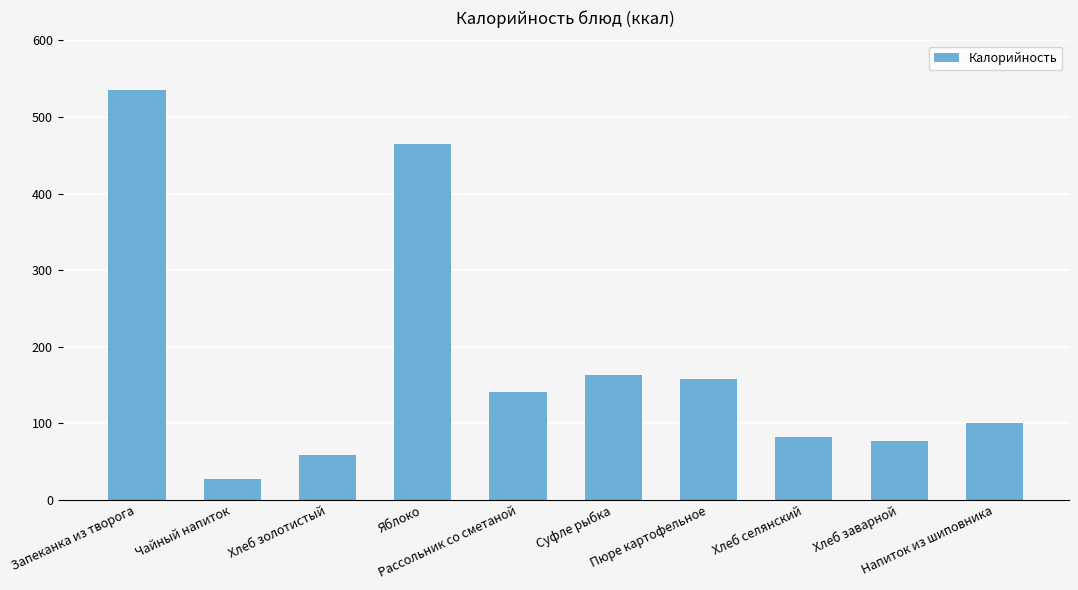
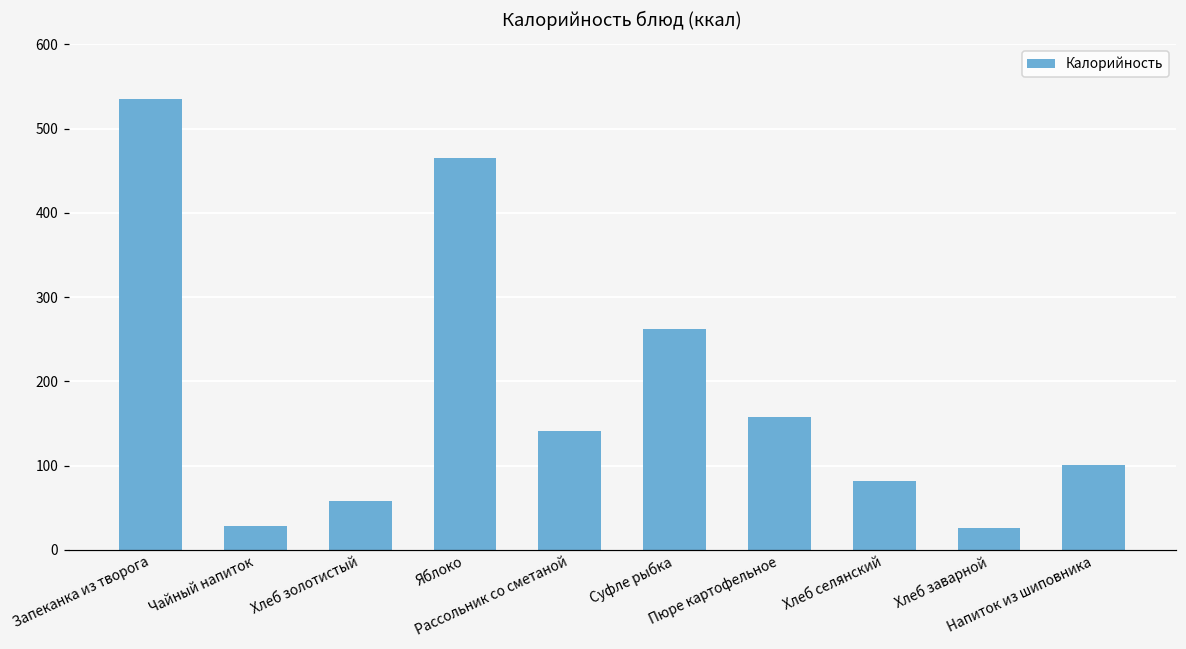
  {
    "Запеканка из творога": 540,
    "Чайный напиток": 30,
    "Хлеб золотистый": 60,
    "Яблоко": 460,
    "Рассольник со сметаной": 140,
-   "Суфле рыбка": 160,
+   "Суфле рыбка": 260,
    "Пюре картофельное": 160,
    "Хлеб селянский": 80,
-   "Хлеб заварной": 80,
+   "Хлеб заварной": 30,
    "Напиток из шиповника": 100
  }
